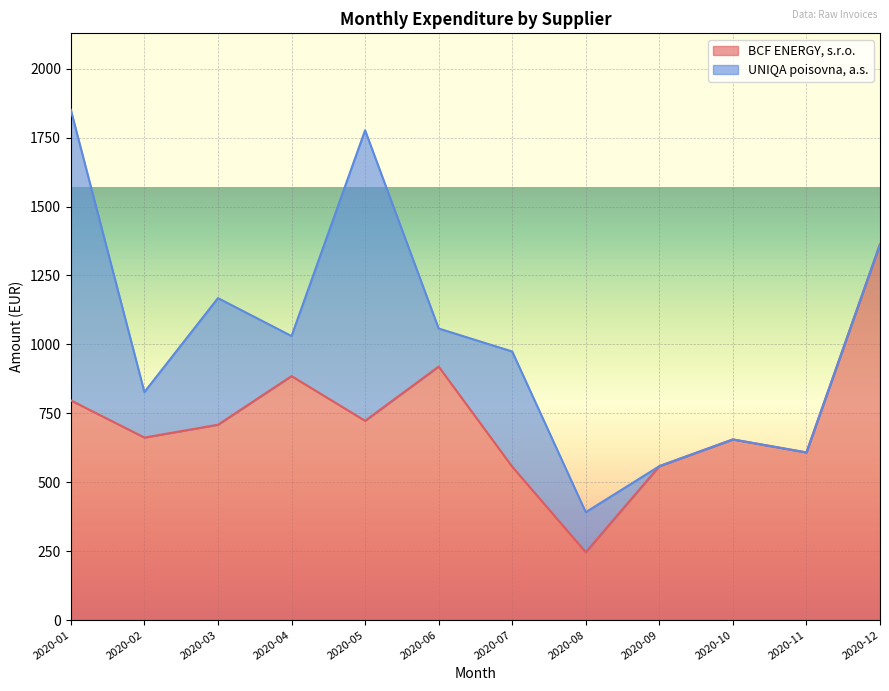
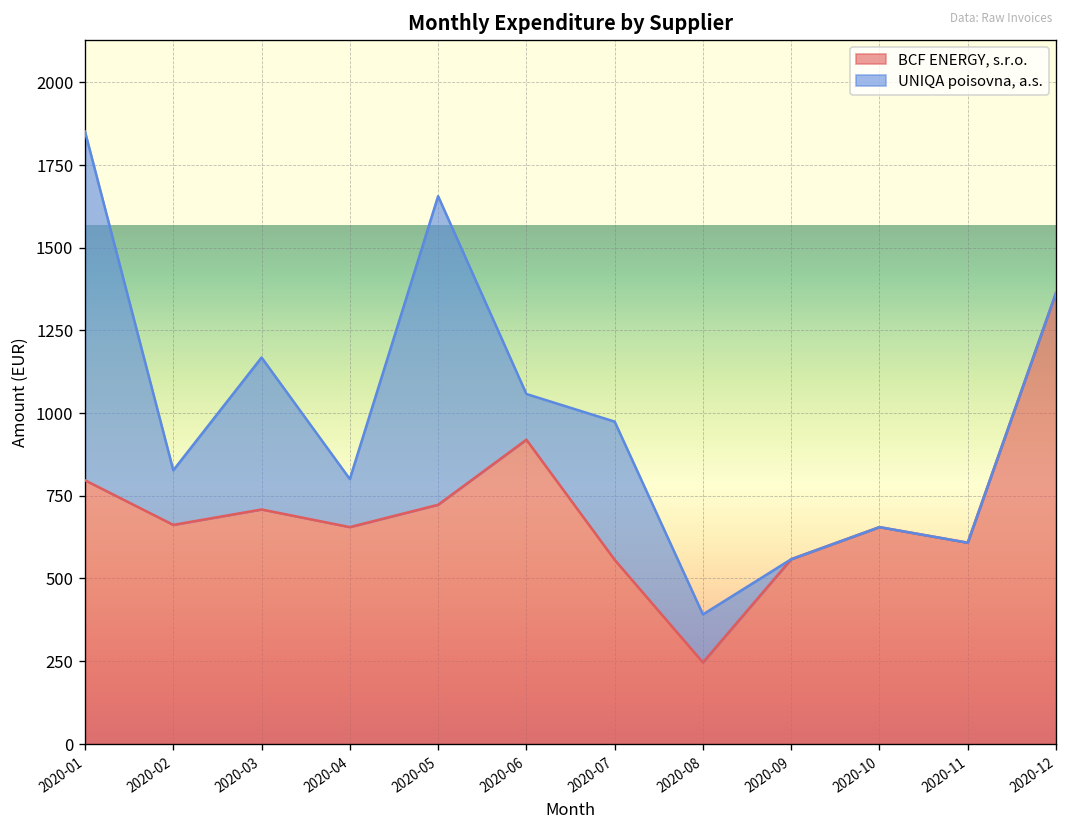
  {
    "BCF ENERGY, s.r.o.": {
      "2020-01": 800,
      "2020-02": 660,
      "2020-03": 710,
-     "2020-04": 890,
+     "2020-04": 660,
      "2020-05": 720,
      "2020-06": 920,
      "2020-07": 560,
      "2020-08": 250
    },
    "UNIQA poisovna, a.s.": {
      "2020-01": 1050,
      "2020-02": 170,
      "2020-03": 460,
      "2020-04": 150,
-     "2020-05": 1050,
+     "2020-05": 930,
      "2020-06": 140,
      "2020-07": 420,
      "2020-08": 150
    }
  }
